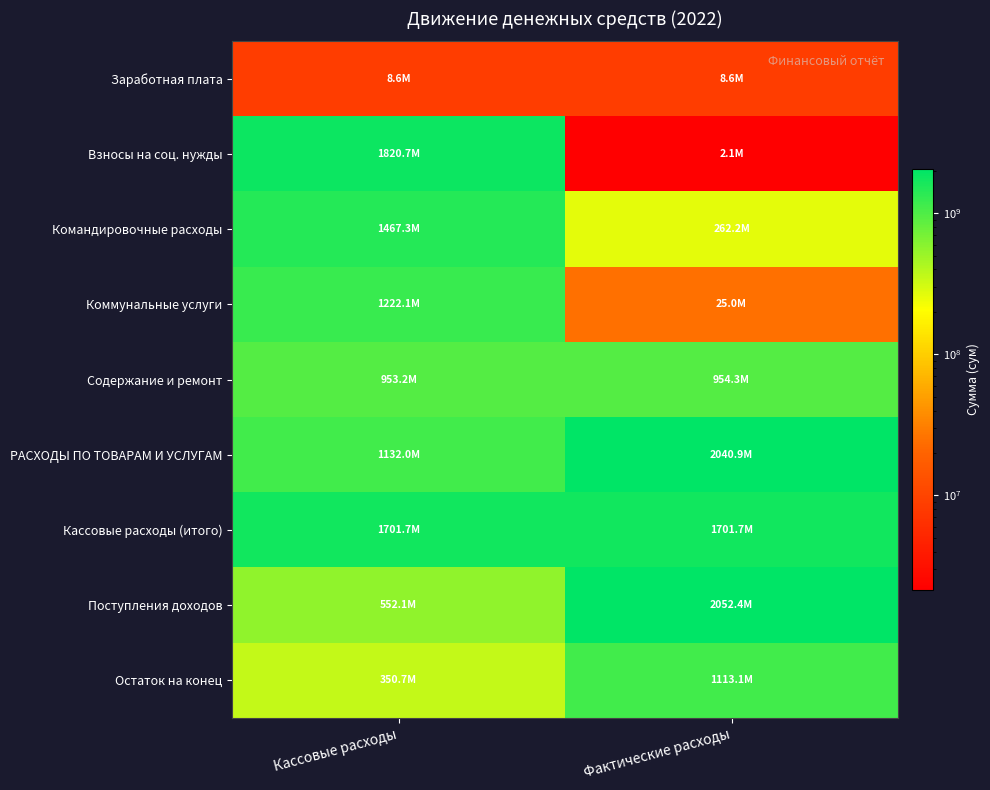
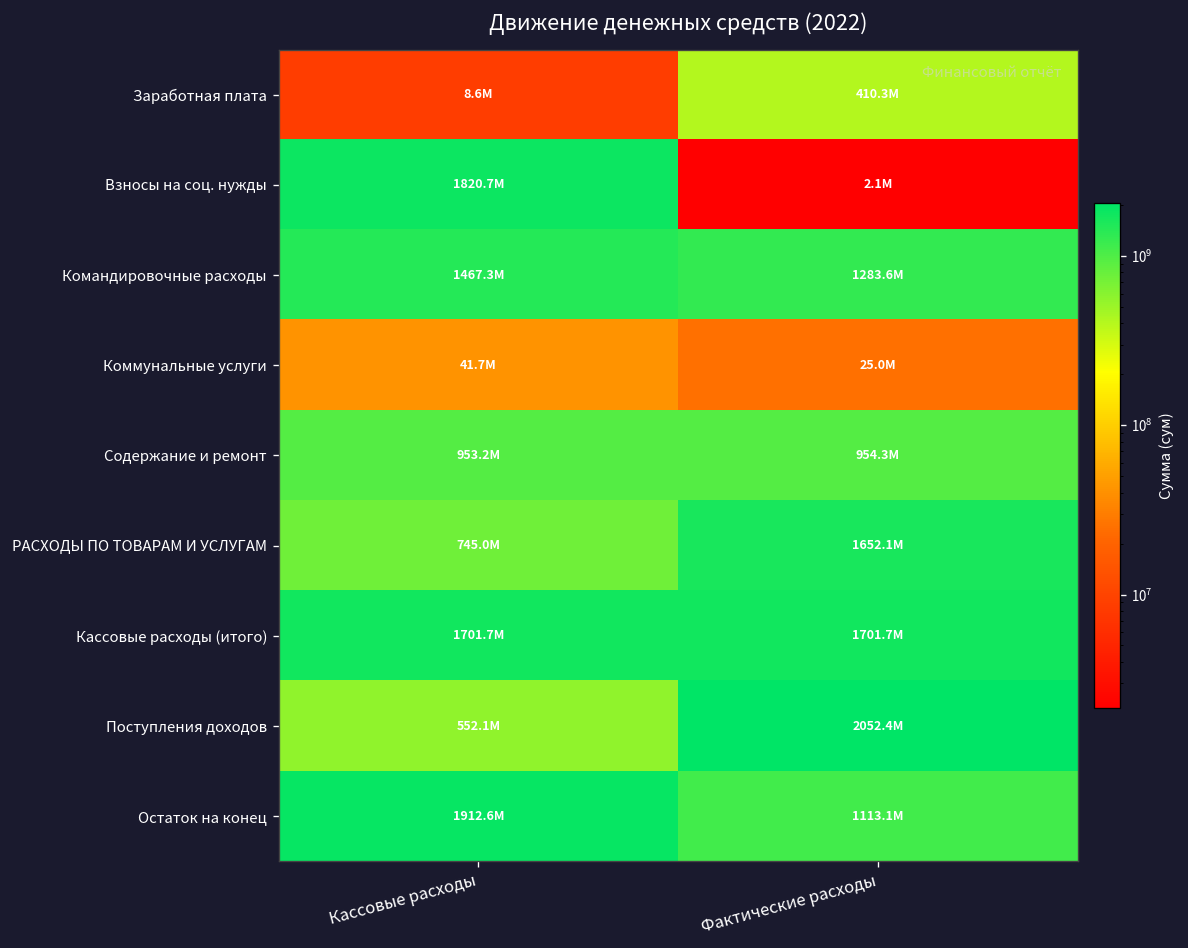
  {
    "Заработная плата": {
      "Кассовые расходы": "8.6M",
-     "Фактические расходы": "8.6M"
+     "Фактические расходы": "410.3M"
    },
    "Взносы на соц. нужды": {
      "Кассовые расходы": "1820.7M",
      "Фактические расходы": "2.1M"
    },
    "Командировочные расходы": {
      "Кассовые расходы": "1467.3M",
-     "Фактические расходы": "262.2M"
+     "Фактические расходы": "1283.6M"
    },
    "Коммунальные услуги": {
-     "Кассовые расходы": "1222.1M",
+     "Кассовые расходы": "41.7M",
      "Фактические расходы": "25.0M"
    },
    "Содержание и ремонт": {
      "Кассовые расходы": "953.2M",
      "Фактические расходы": "954.3M"
    },
    "РАСХОДЫ ПО ТОВАРАМ И УСЛУГАМ": {
-     "Кассовые расходы": "1132.0M",
-     "Фактические расходы": "2040.9M"
+     "Кассовые расходы": "745.0M",
+     "Фактические расходы": "1652.1M"
    },
    "Кассовые расходы (итого)": {
      "Кассовые расходы": "1701.7M",
      "Фактические расходы": "1701.7M"
    },
    "Поступления доходов": {
      "Кассовые расходы": "552.1M",
      "Фактические расходы": "2052.4M"
    },
    "Остаток на конец": {
-     "Кассовые расходы": "350.7M",
+     "Кассовые расходы": "1912.6M",
      "Фактические расходы": "1113.1M"
    }
  }
